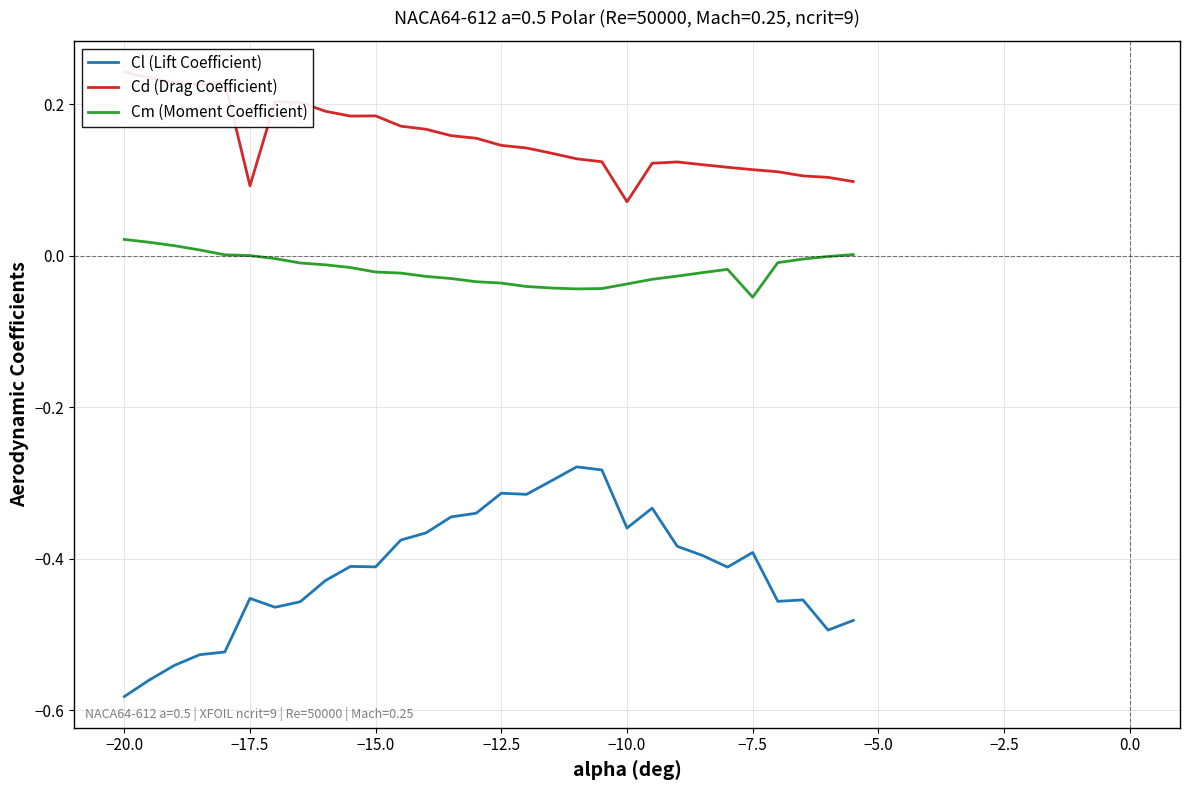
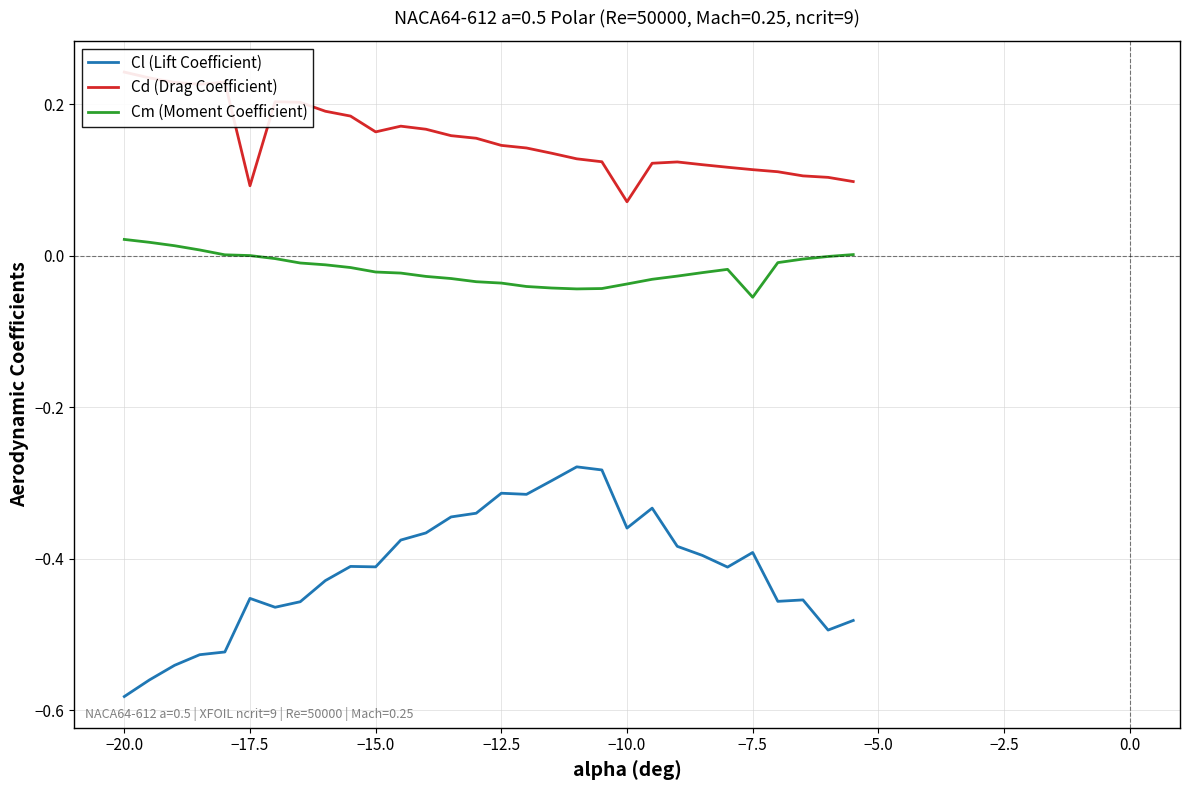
  {
    "Cl (Lift Coefficient)": {
      "−17.5": -0.45,
      "−15.0": -0.41,
      "−12.5": -0.31,
      "−10.0": -0.36,
      "−7.5": -0.39
    },
    "Cd (Drag Coefficient)": {
      "−17.5": 0.09,
-     "−15.0": 0.18,
+     "−15.0": 0.16,
      "−12.5": 0.15,
      "−10.0": 0.07,
      "−7.5": 0.11
    },
    "Cm (Moment Coefficient)": {
      "−20.0": 0.02,
      "−17.5": 0.00,
      "−15.0": -0.02,
      "−12.5": -0.04,
      "−10.0": -0.04,
      "−7.5": -0.06
    }
  }
